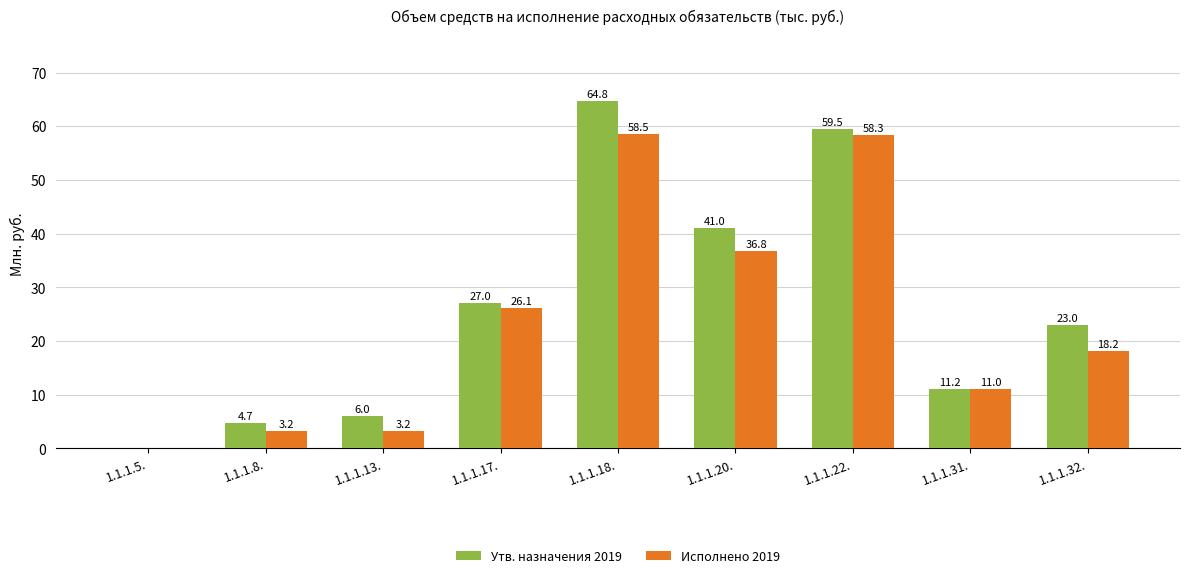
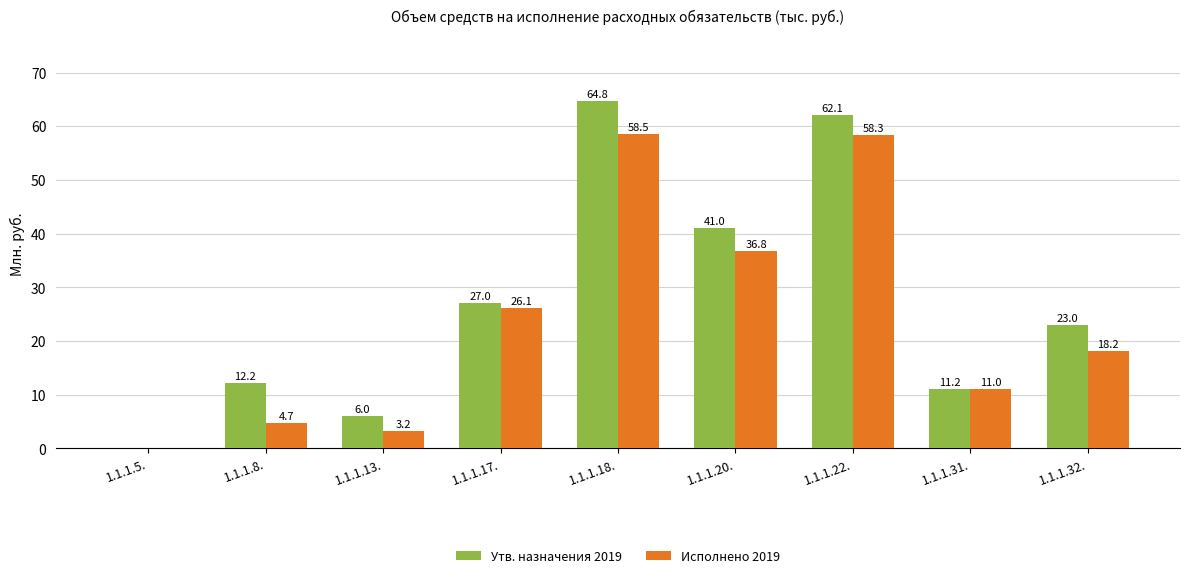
  {
    "Утв. назначения 2019": {
-     "1.1.1.8.": 4.7,
+     "1.1.1.8.": 12.2,
      "1.1.1.13.": 6.0,
      "1.1.1.17.": 27.0,
      "1.1.1.18.": 64.8,
      "1.1.1.20.": 41.0,
-     "1.1.1.22.": 59.5,
+     "1.1.1.22.": 62.1,
      "1.1.1.31.": 11.2,
      "1.1.1.32.": 23.0
    },
    "Исполнено 2019": {
-     "1.1.1.8.": 3.2,
+     "1.1.1.8.": 4.7,
      "1.1.1.13.": 3.2,
      "1.1.1.17.": 26.1,
      "1.1.1.18.": 58.5,
      "1.1.1.20.": 36.8,
      "1.1.1.22.": 58.3,
      "1.1.1.31.": 11.0,
      "1.1.1.32.": 18.2
    }
  }
